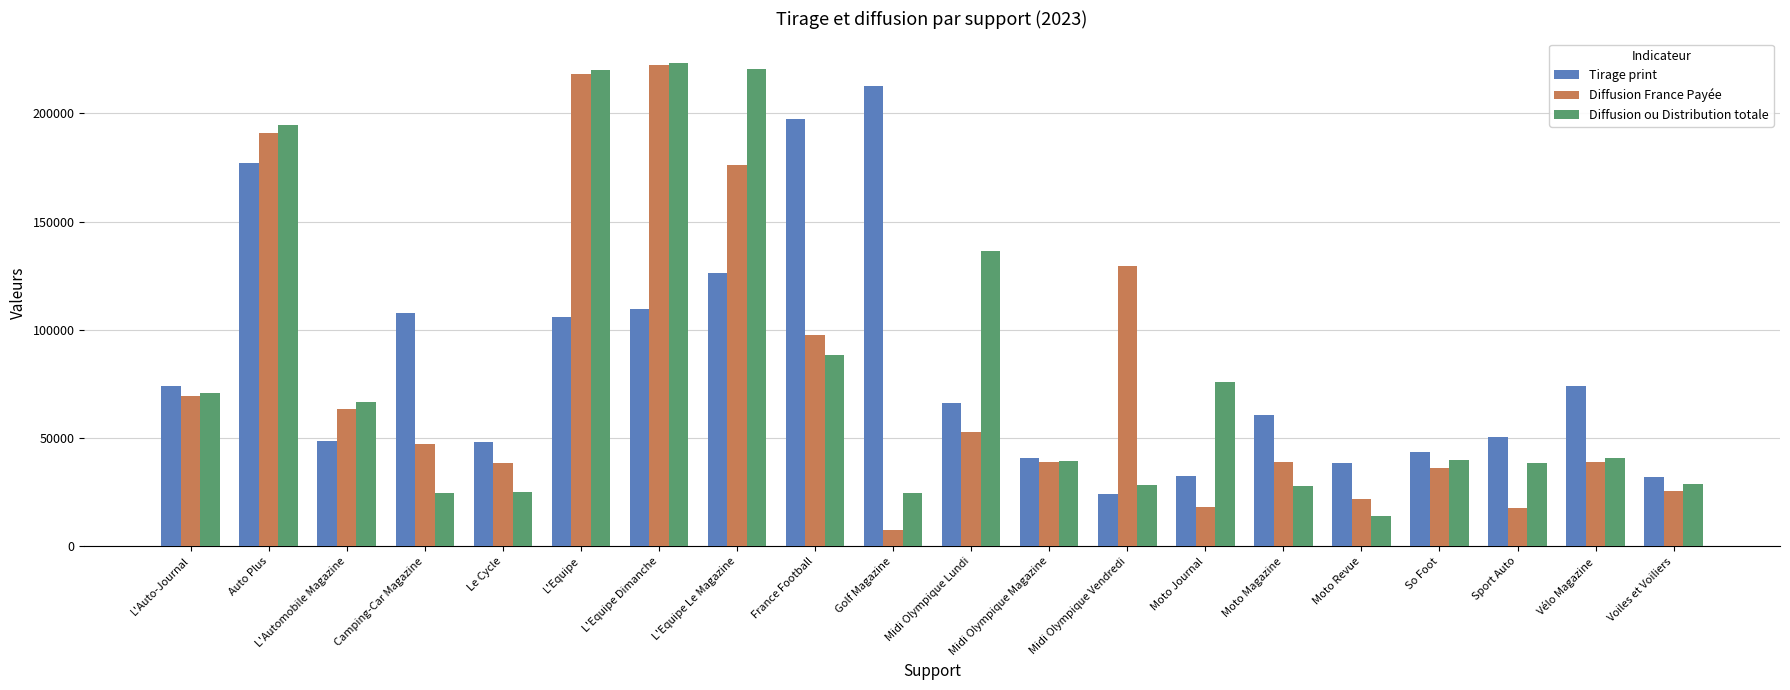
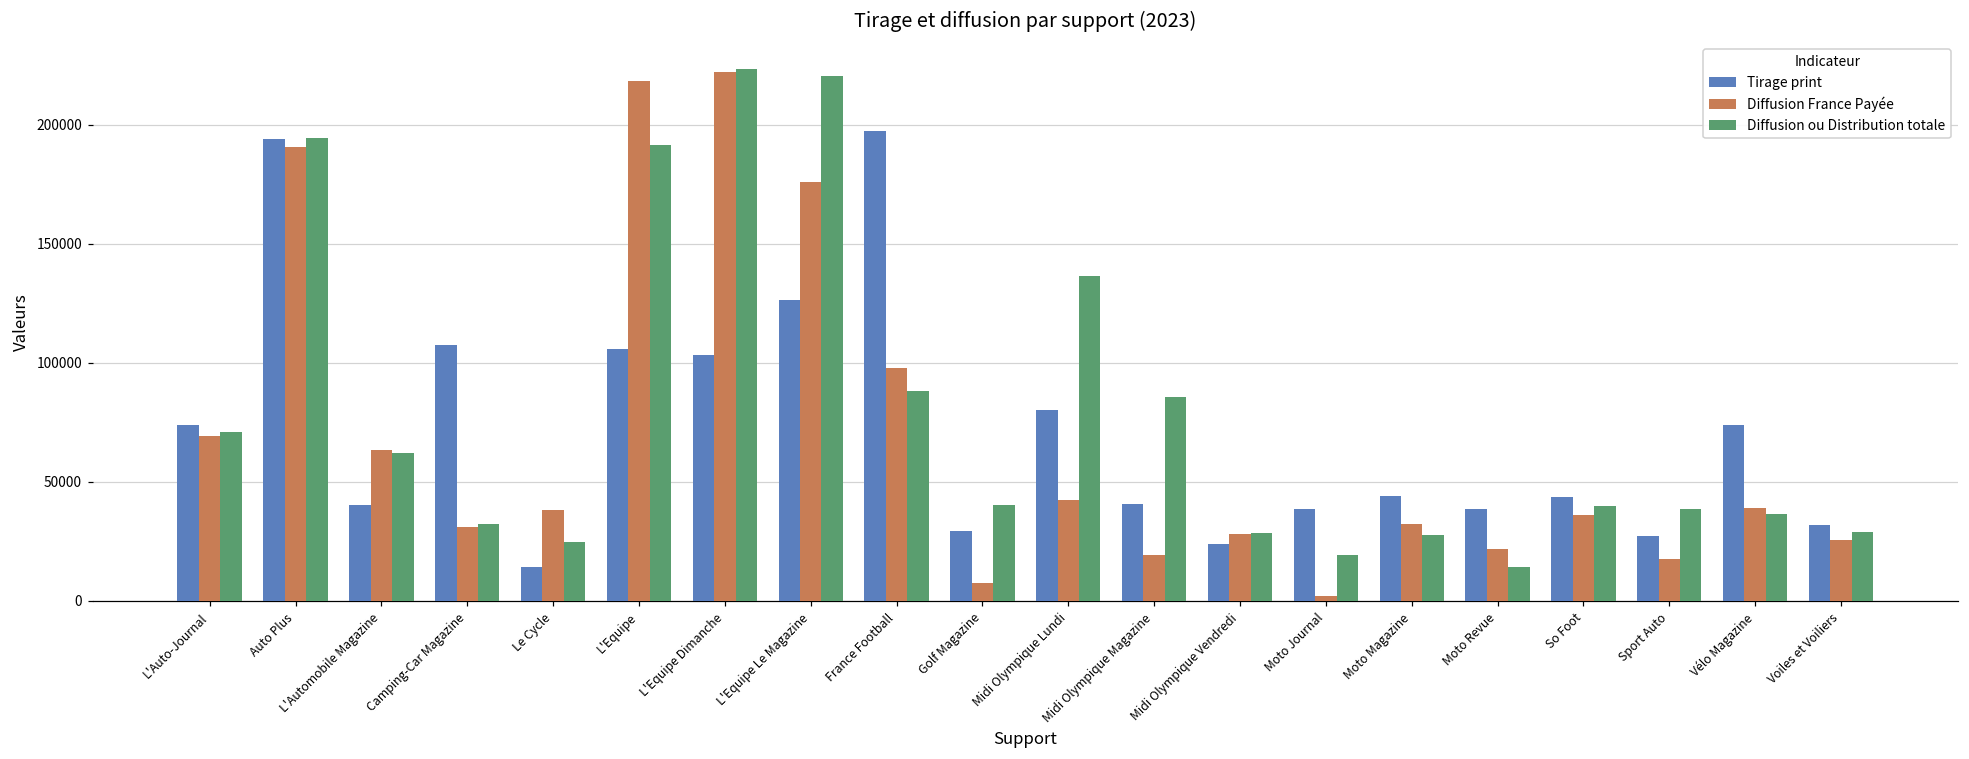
  {
    "Tirage print": {
      "L'Auto-Journal": 74000,
-     "Auto Plus": 177000,
-     "L'Automobile Magazine": 49000,
+     "Auto Plus": 194000,
+     "L'Automobile Magazine": 40000,
      "Camping-Car Magazine": 108000,
-     "Le Cycle": 48000,
+     "Le Cycle": 14000,
      "L'Equipe": 106000,
-     "L'Equipe Dimanche": 110000,
+     "L'Equipe Dimanche": 103000,
      "L'Equipe Le Magazine": 126000,
      "France Football": 197000,
-     "Golf Magazine": 213000,
-     "Midi Olympique Lundi": 66000,
+     "Golf Magazine": 29000,
+     "Midi Olympique Lundi": 80000,
      "Midi Olympique Magazine": 41000,
      "Midi Olympique Vendredi": 24000,
-     "Moto Journal": 32000,
-     "Moto Magazine": 61000,
+     "Moto Journal": 39000,
+     "Moto Magazine": 44000,
      "Moto Revue": 39000,
      "So Foot": 44000,
-     "Sport Auto": 51000,
+     "Sport Auto": 27000,
      "Vélo Magazine": 74000,
      "Voiles et Voiliers": 32000
    },
    "Diffusion France Payée": {
      "L'Auto-Journal": 69000,
      "Auto Plus": 191000,
      "L'Automobile Magazine": 63000,
-     "Camping-Car Magazine": 47000,
+     "Camping-Car Magazine": 31000,
      "Le Cycle": 38000,
      "L'Equipe": 218000,
      "L'Equipe Dimanche": 222000,
      "L'Equipe Le Magazine": 176000,
      "France Football": 98000,
      "Golf Magazine": 8000,
-     "Midi Olympique Lundi": 53000,
-     "Midi Olympique Magazine": 39000,
-     "Midi Olympique Vendredi": 130000,
-     "Moto Journal": 18000,
-     "Moto Magazine": 39000,
+     "Midi Olympique Lundi": 42000,
+     "Midi Olympique Magazine": 19000,
+     "Midi Olympique Vendredi": 28000,
+     "Moto Journal": 2000,
+     "Moto Magazine": 32000,
      "Moto Revue": 22000,
      "So Foot": 36000,
      "Sport Auto": 18000,
      "Vélo Magazine": 39000,
      "Voiles et Voiliers": 26000
    },
    "Diffusion ou Distribution totale": {
      "L'Auto-Journal": 71000,
      "Auto Plus": 194000,
-     "L'Automobile Magazine": 67000,
-     "Camping-Car Magazine": 25000,
+     "L'Automobile Magazine": 62000,
+     "Camping-Car Magazine": 32000,
      "Le Cycle": 25000,
-     "L'Equipe": 220000,
+     "L'Equipe": 192000,
      "L'Equipe Dimanche": 223000,
      "L'Equipe Le Magazine": 221000,
      "France Football": 88000,
-     "Golf Magazine": 25000,
+     "Golf Magazine": 40000,
      "Midi Olympique Lundi": 136000,
-     "Midi Olympique Magazine": 39000,
+     "Midi Olympique Magazine": 86000,
      "Midi Olympique Vendredi": 28000,
-     "Moto Journal": 76000,
+     "Moto Journal": 19000,
      "Moto Magazine": 28000,
      "Moto Revue": 14000,
      "So Foot": 40000,
      "Sport Auto": 39000,
-     "Vélo Magazine": 41000,
+     "Vélo Magazine": 36000,
      "Voiles et Voiliers": 29000
    }
  }
